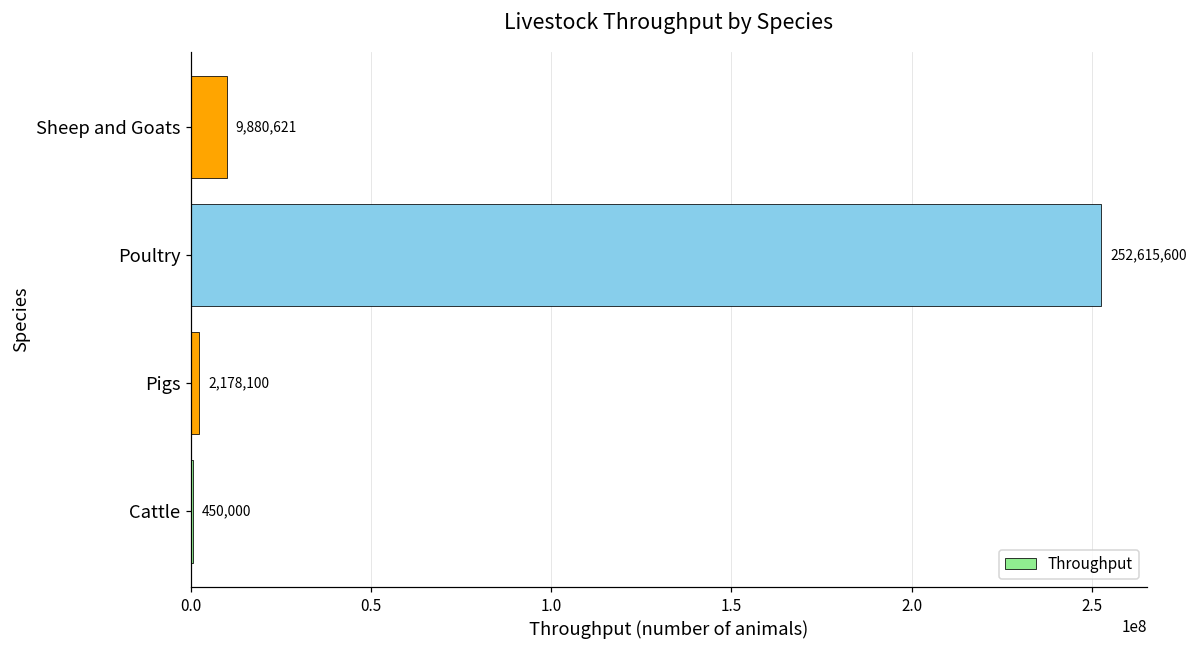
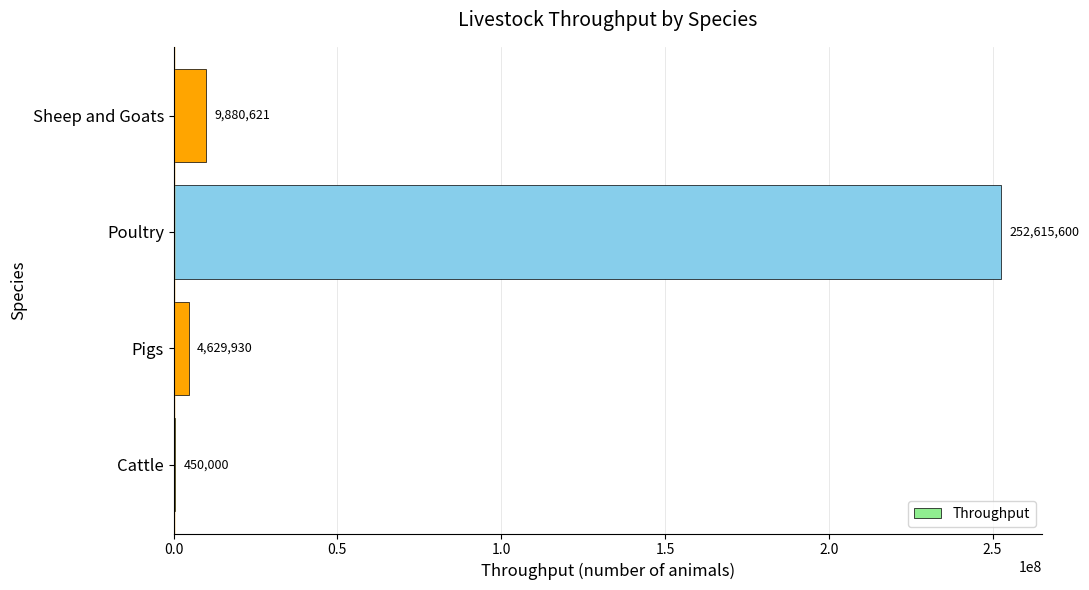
  {
    "Sheep and Goats": "9,880,621",
    "Poultry": "252,615,600",
-   "Pigs": "2,178,100",
+   "Pigs": "4,629,930",
    "Cattle": "450,000"
  }
